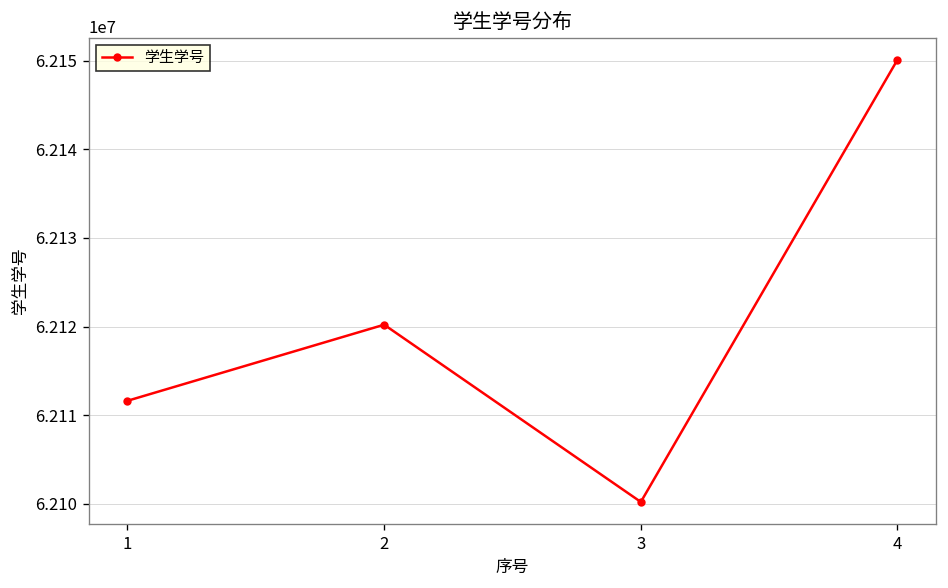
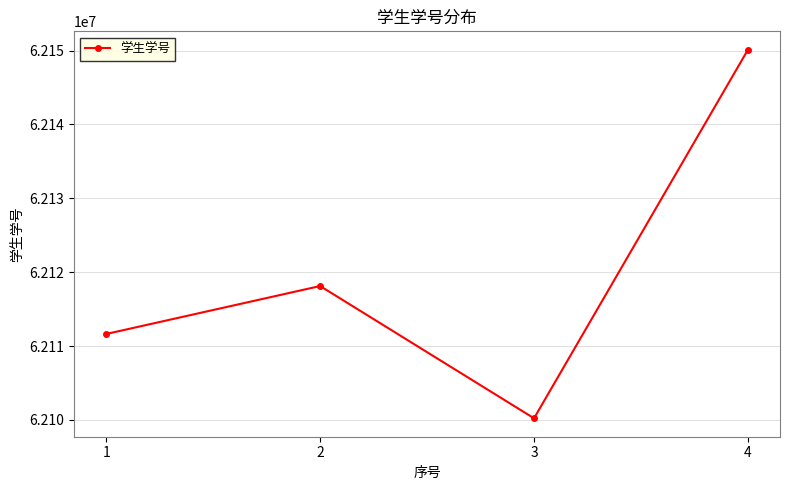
  {
    "1": 62112000,
-   "2": 62120000,
+   "2": 62118000,
    "3": 62100000,
    "4": 62150000
  }
